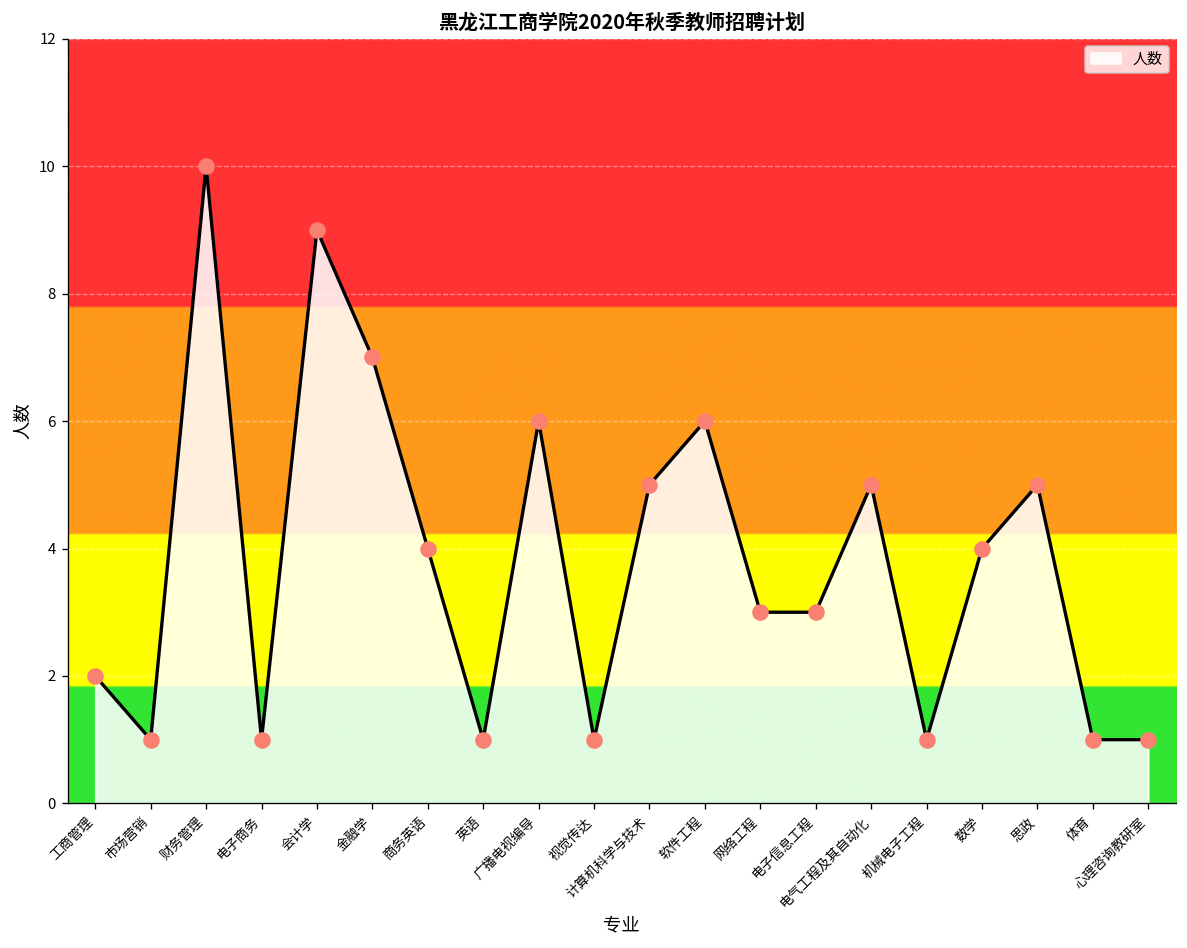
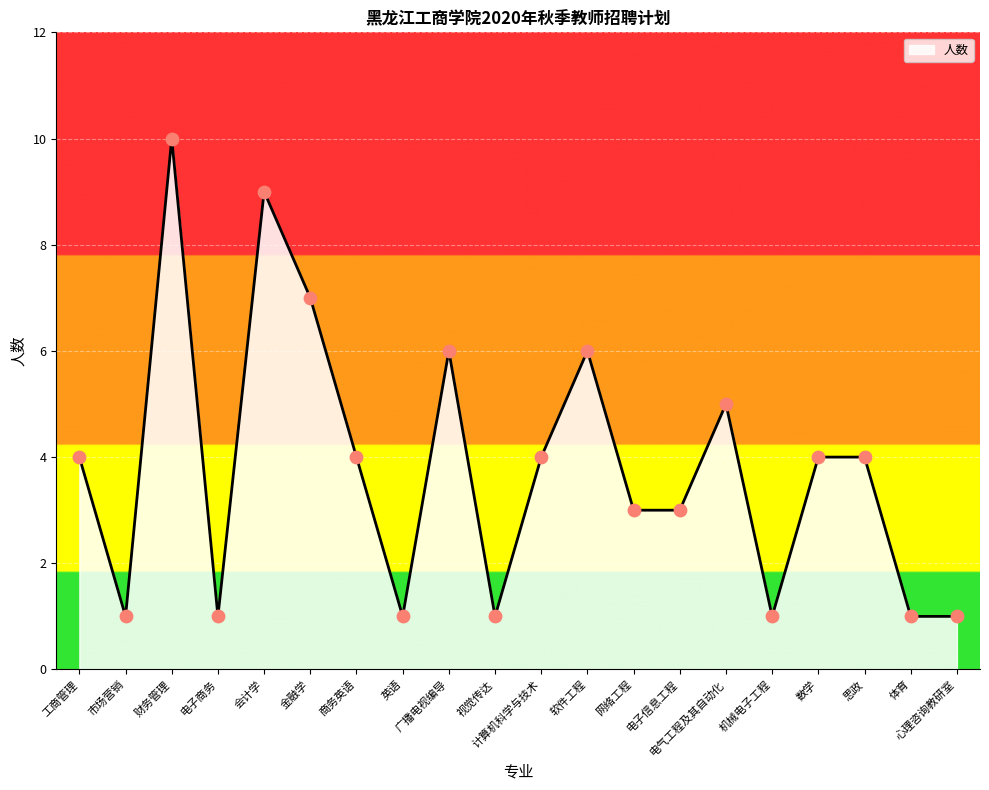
  {
-   "工商管理": 2,
+   "工商管理": 4,
    "市场营销": 1,
    "财务管理": 10,
    "电子商务": 1,
    "会计学": 9,
    "金融学": 7,
    "商务英语": 4,
    "英语": 1,
    "广播电视编导": 6,
    "视觉传达": 1,
-   "计算机科学与技术": 5,
+   "计算机科学与技术": 4,
    "软件工程": 6,
    "网络工程": 3,
    "电子信息工程": 3,
    "电气工程及其自动化": 5,
    "机械电子工程": 1,
    "数学": 4,
-   "思政": 5,
+   "思政": 4,
    "体育": 1,
    "心理咨询教研室": 1
  }
